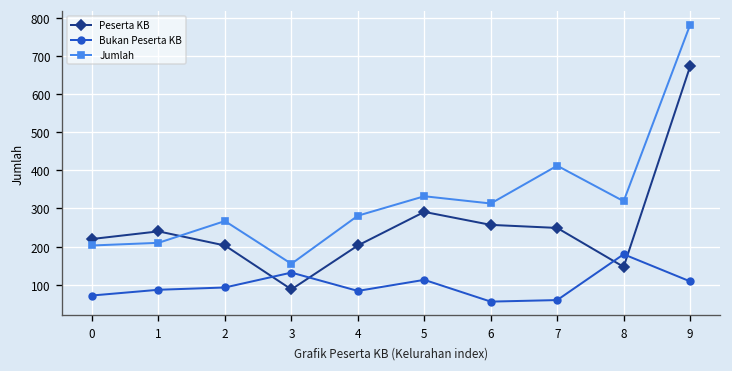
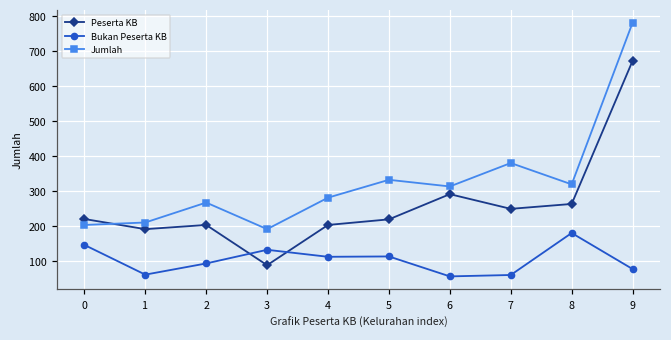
  {
    "Peserta KB": {
      "0": 220,
-     "1": 240,
+     "1": 190,
      "2": 200,
      "3": 90,
      "4": 200,
-     "5": 290,
-     "6": 260,
+     "5": 220,
+     "6": 290,
      "7": 250,
-     "8": 150,
+     "8": 260,
      "9": 670
    },
    "Bukan Peserta KB": {
-     "0": 70,
-     "1": 90,
+     "0": 150,
+     "1": 60,
      "2": 90,
      "3": 130,
-     "4": 80,
+     "4": 110,
      "5": 110,
      "6": 60,
      "7": 60,
      "8": 180,
-     "9": 110
+     "9": 80
    },
    "Jumlah": {
      "0": 200,
      "1": 210,
      "2": 270,
-     "3": 160,
+     "3": 190,
      "4": 280,
      "5": 330,
      "6": 310,
-     "7": 410,
+     "7": 380,
      "8": 320,
      "9": 780
    }
  }
